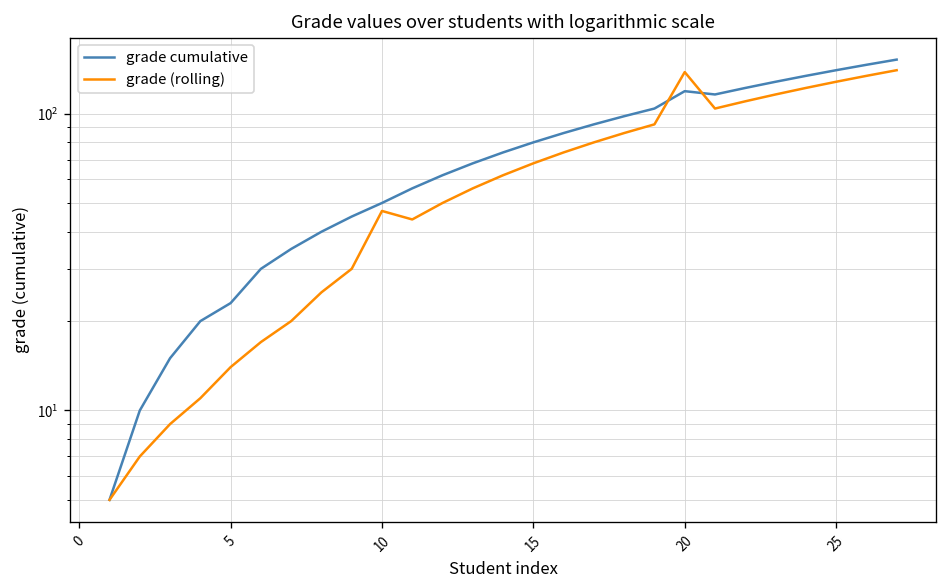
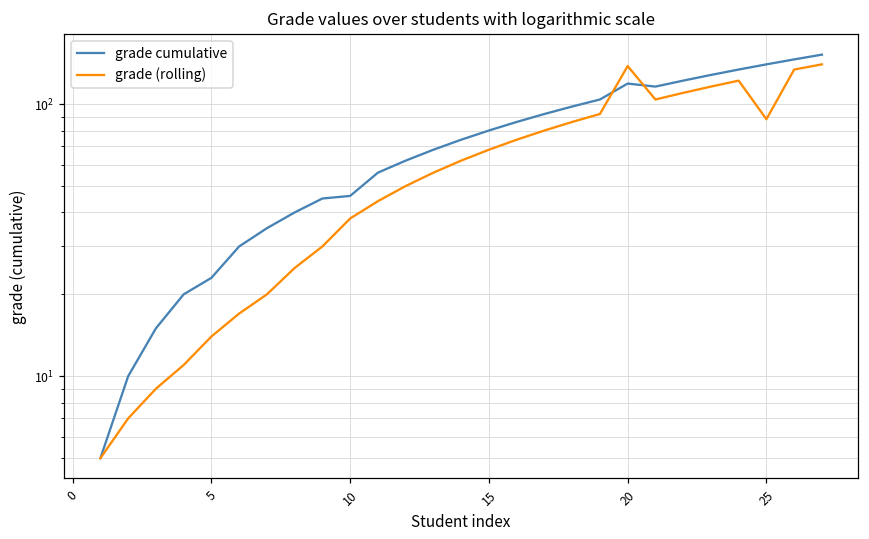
  {
    "grade cumulative": {
      "5": 23,
-     "10": 50,
+     "10": 46,
      "15": 80,
      "20": 120,
      "25": 140
    },
    "grade (rolling)": {
      "5": 14,
-     "10": 47,
+     "10": 38,
      "15": 68,
      "20": 140,
-     "25": 130
+     "25": 88
    }
  }
